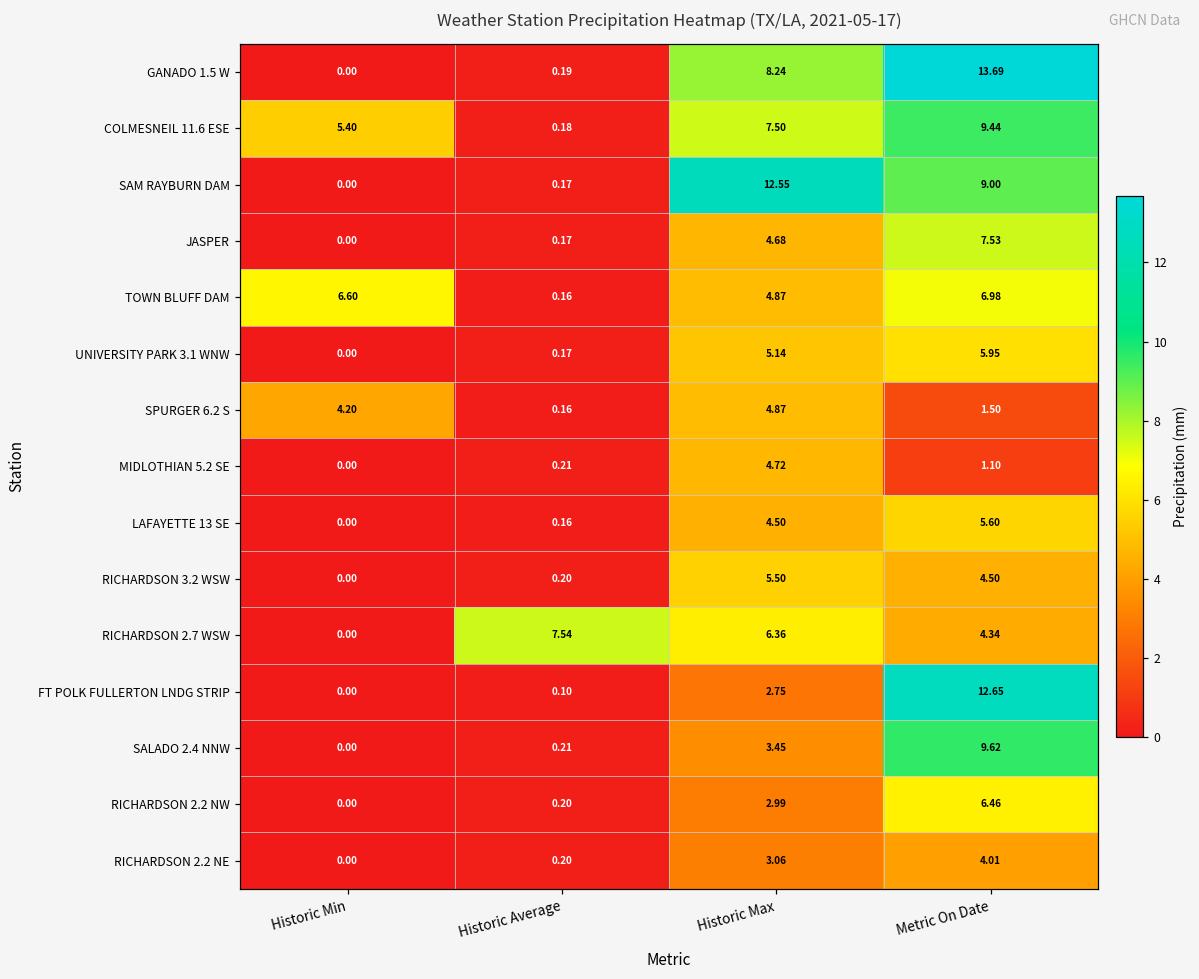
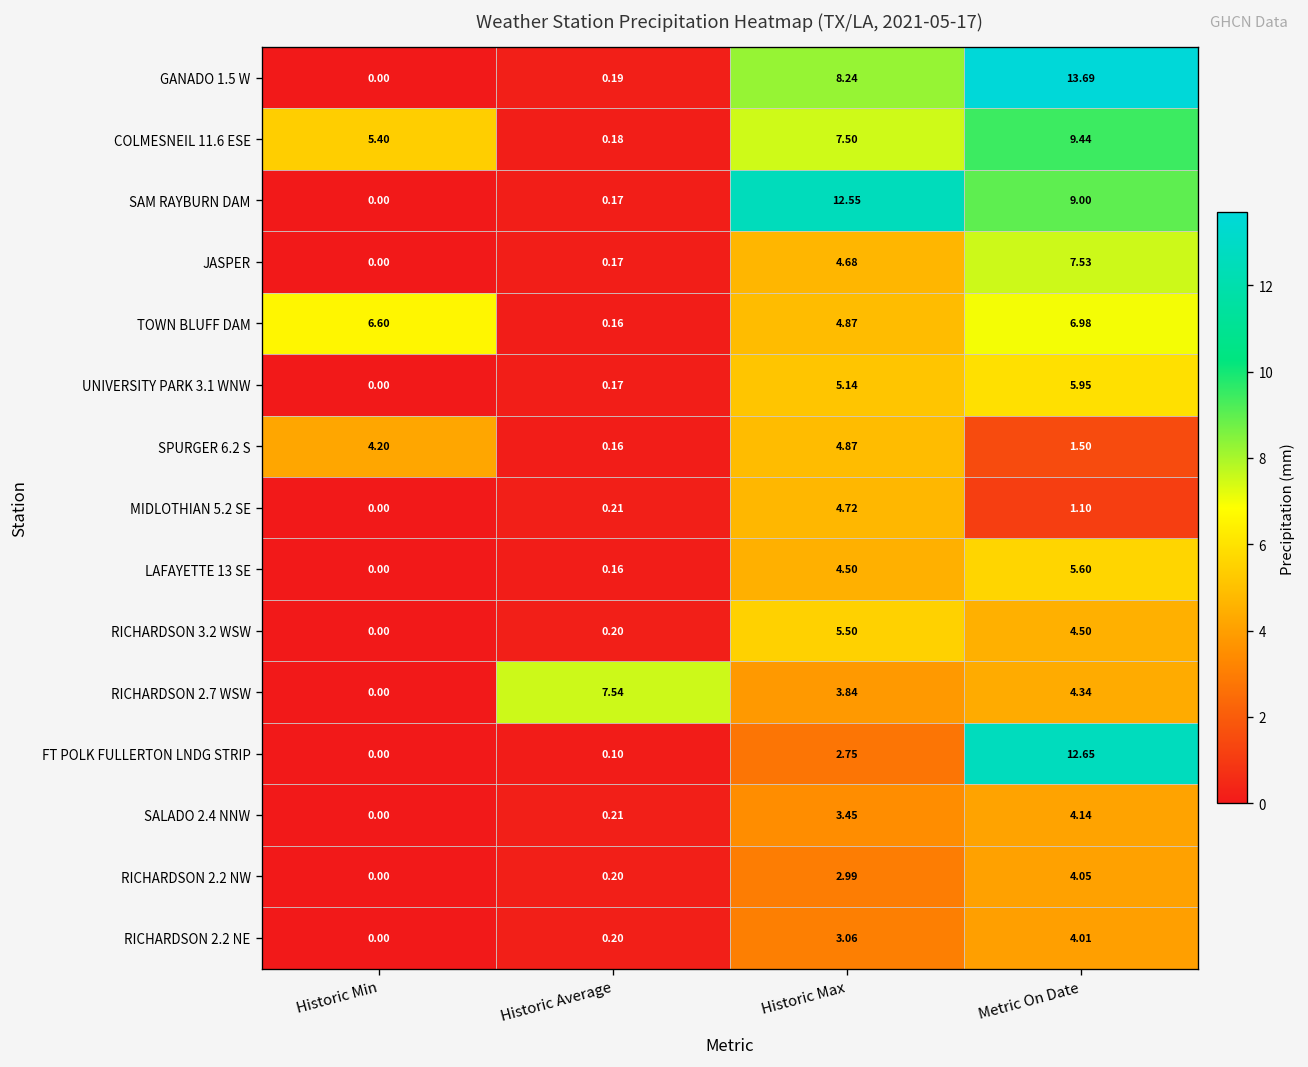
  {
    "GANADO 1.5 W": {
      "Historic Min": 0.00,
      "Historic Average": 0.19,
      "Historic Max": 8.24,
      "Metric On Date": 13.69
    },
    "COLMESNEIL 11.6 ESE": {
      "Historic Min": 5.40,
      "Historic Average": 0.18,
      "Historic Max": 7.50,
      "Metric On Date": 9.44
    },
    "SAM RAYBURN DAM": {
      "Historic Min": 0.00,
      "Historic Average": 0.17,
      "Historic Max": 12.55,
      "Metric On Date": 9.00
    },
    "JASPER": {
      "Historic Min": 0.00,
      "Historic Average": 0.17,
      "Historic Max": 4.68,
      "Metric On Date": 7.53
    },
    "TOWN BLUFF DAM": {
      "Historic Min": 6.60,
      "Historic Average": 0.16,
      "Historic Max": 4.87,
      "Metric On Date": 6.98
    },
    "UNIVERSITY PARK 3.1 WNW": {
      "Historic Min": 0.00,
      "Historic Average": 0.17,
      "Historic Max": 5.14,
      "Metric On Date": 5.95
    },
    "SPURGER 6.2 S": {
      "Historic Min": 4.20,
      "Historic Average": 0.16,
      "Historic Max": 4.87,
      "Metric On Date": 1.50
    },
    "MIDLOTHIAN 5.2 SE": {
      "Historic Min": 0.00,
      "Historic Average": 0.21,
      "Historic Max": 4.72,
      "Metric On Date": 1.10
    },
    "LAFAYETTE 13 SE": {
      "Historic Min": 0.00,
      "Historic Average": 0.16,
      "Historic Max": 4.50,
      "Metric On Date": 5.60
    },
    "RICHARDSON 3.2 WSW": {
      "Historic Min": 0.00,
      "Historic Average": 0.20,
      "Historic Max": 5.50,
      "Metric On Date": 4.50
    },
    "RICHARDSON 2.7 WSW": {
      "Historic Min": 0.00,
      "Historic Average": 7.54,
-     "Historic Max": 6.36,
+     "Historic Max": 3.84,
      "Metric On Date": 4.34
    },
    "FT POLK FULLERTON LNDG STRIP": {
      "Historic Min": 0.00,
      "Historic Average": 0.10,
      "Historic Max": 2.75,
      "Metric On Date": 12.65
    },
    "SALADO 2.4 NNW": {
      "Historic Min": 0.00,
      "Historic Average": 0.21,
      "Historic Max": 3.45,
-     "Metric On Date": 9.62
+     "Metric On Date": 4.14
    },
    "RICHARDSON 2.2 NW": {
      "Historic Min": 0.00,
      "Historic Average": 0.20,
      "Historic Max": 2.99,
-     "Metric On Date": 6.46
+     "Metric On Date": 4.05
    },
    "RICHARDSON 2.2 NE": {
      "Historic Min": 0.00,
      "Historic Average": 0.20,
      "Historic Max": 3.06,
      "Metric On Date": 4.01
    }
  }
